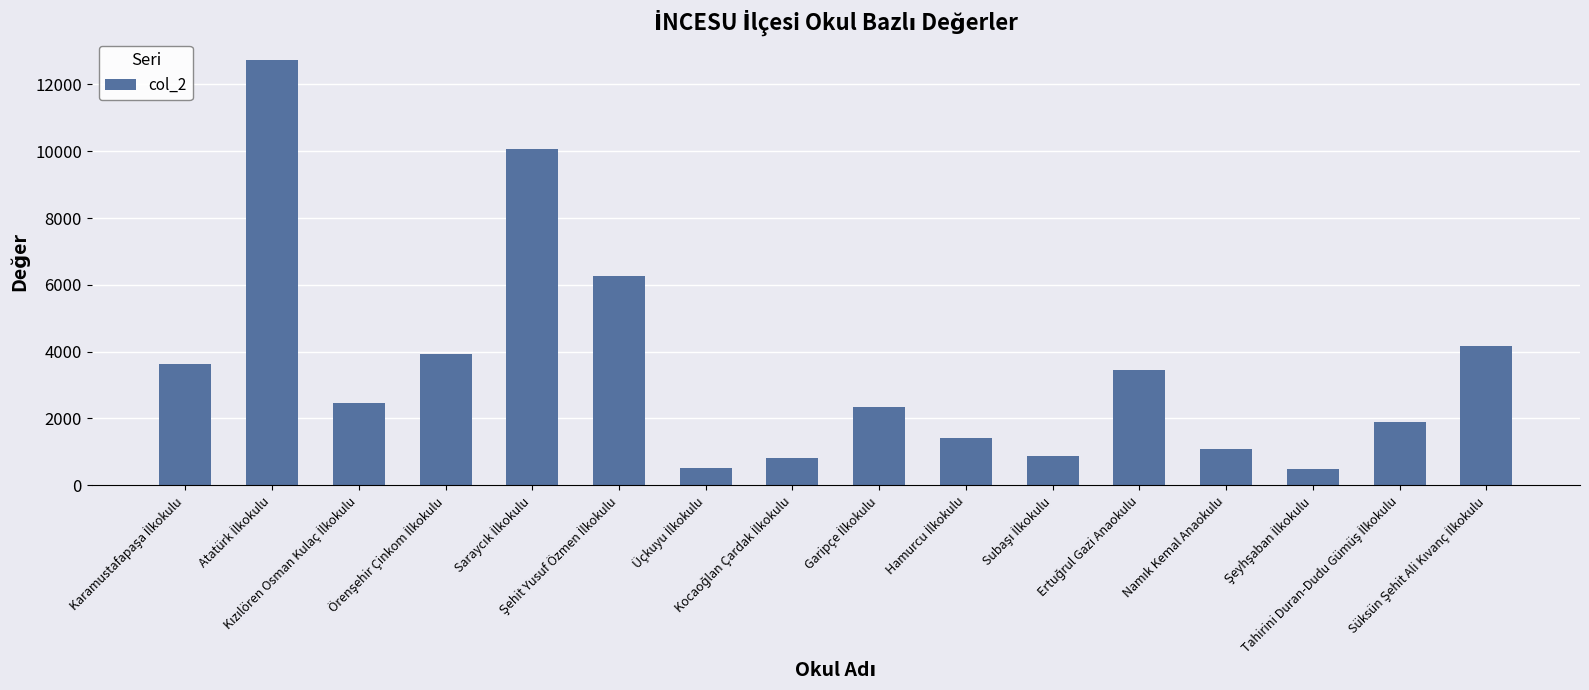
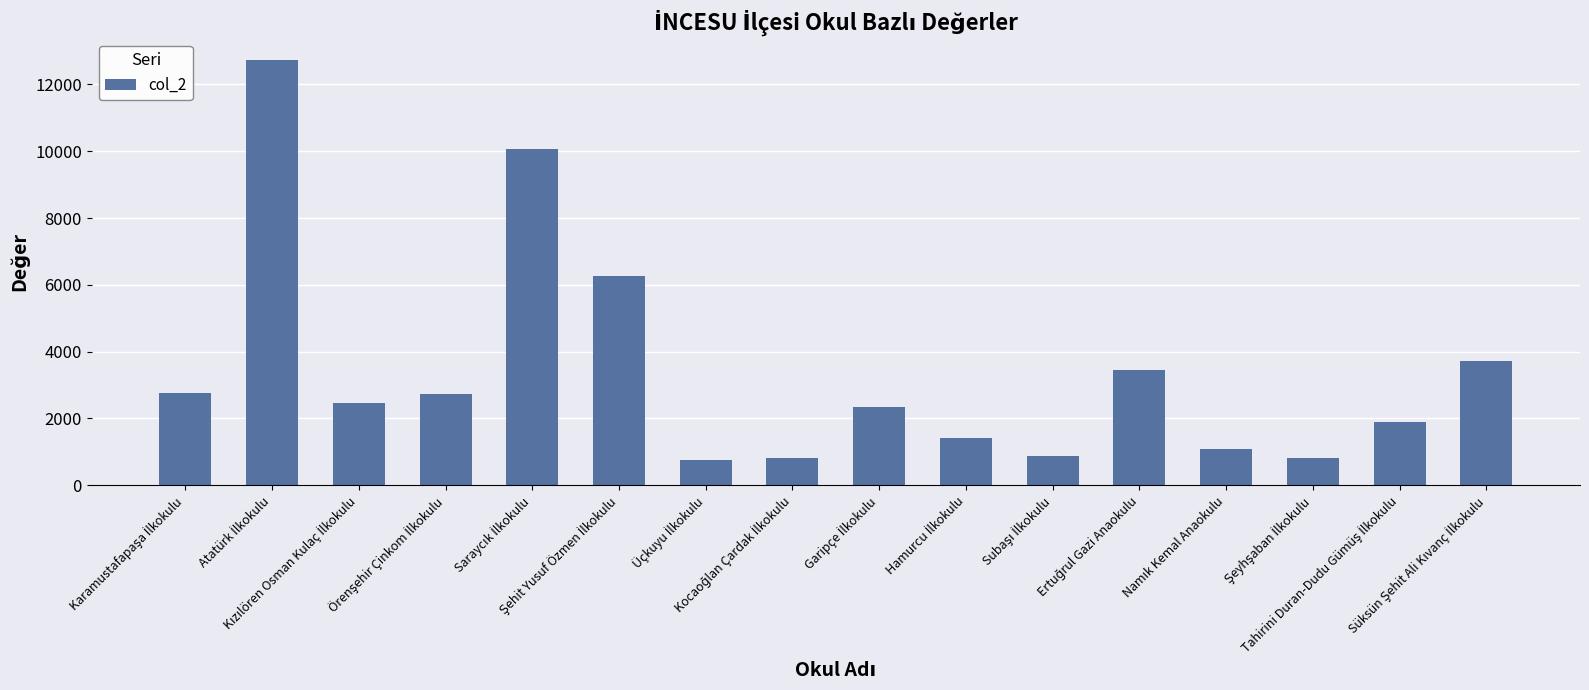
  {
-   "Karamustafapaşa İlkokulu": 3600,
+   "Karamustafapaşa İlkokulu": 2700,
    "Atatürk İlkokulu": 12700,
    "Kızılören Osman Kulaç İlkokulu": 2400,
-   "Örenşehir Çinkom İlkokulu": 3900,
+   "Örenşehir Çinkom İlkokulu": 2700,
    "Saraycık İlkokulu": 10100,
    "Şehit Yusuf Özmen İlkokulu": 6300,
-   "Üçkuyu İlkokulu": 500,
+   "Üçkuyu İlkokulu": 800,
    "Kocaoğlan Çardak İlkokulu": 800,
    "Garipçe İlkokulu": 2300,
    "Hamurcu İlkokulu": 1400,
    "Subaşı İlkokulu": 900,
    "Ertuğrul Gazi Anaokulu": 3500,
    "Namık Kemal Anaokulu": 1100,
-   "Şeyhşaban İlkokulu": 500,
+   "Şeyhşaban İlkokulu": 800,
    "Tahirini Duran-Dudu Gümüş İlkokulu": 1900,
-   "Süksün Şehit Ali Kıvanç İlkokulu": 4200
+   "Süksün Şehit Ali Kıvanç İlkokulu": 3700
  }
